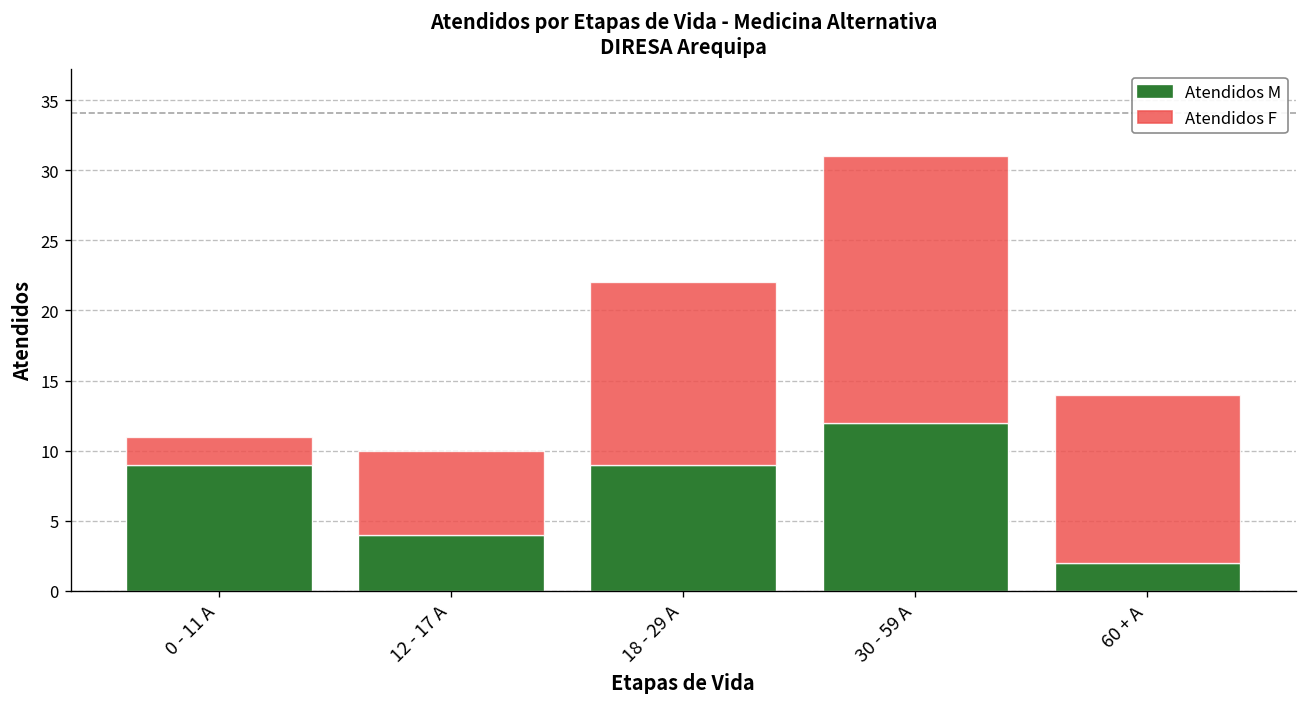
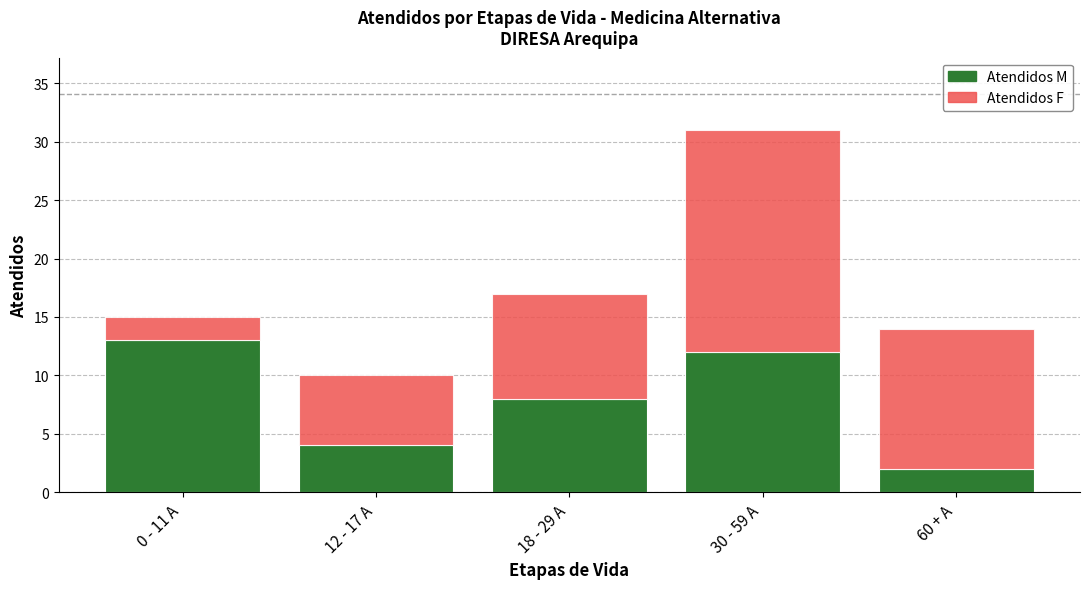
  {
    "Atendidos M": {
-     "0 - 11 A": 9,
+     "0 - 11 A": 13,
      "12 - 17 A": 4,
-     "18 - 29 A": 9,
+     "18 - 29 A": 8,
      "30 - 59 A": 12,
      "60 + A": 2
    },
    "Atendidos F": {
      "0 - 11 A": 2,
      "12 - 17 A": 6,
-     "18 - 29 A": 13,
+     "18 - 29 A": 9,
      "30 - 59 A": 19,
      "60 + A": 12
    }
  }
